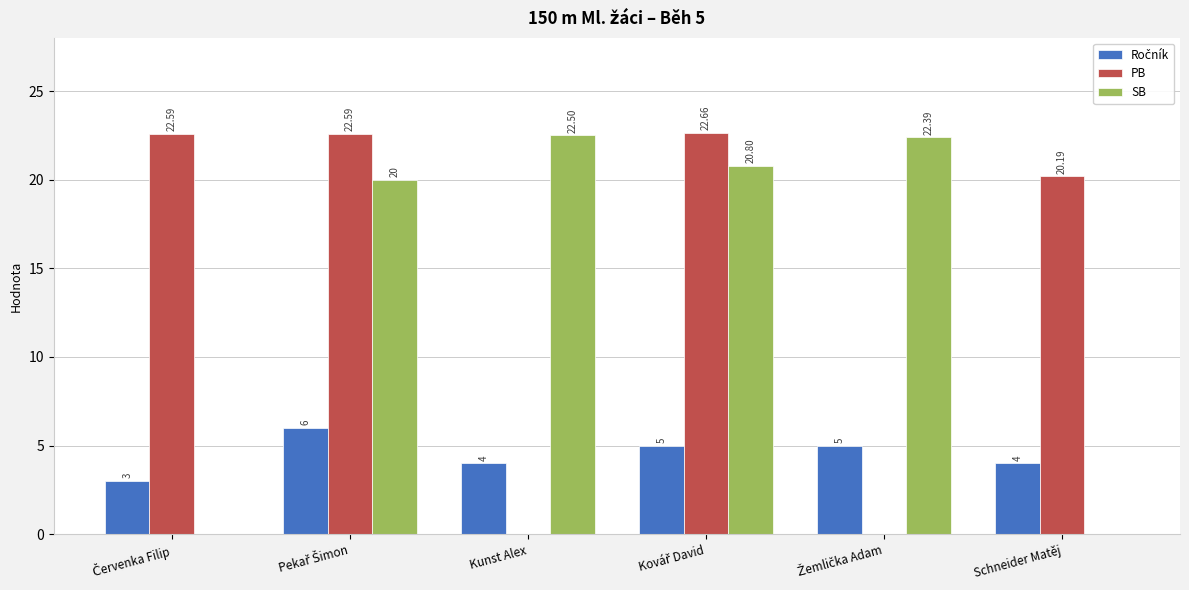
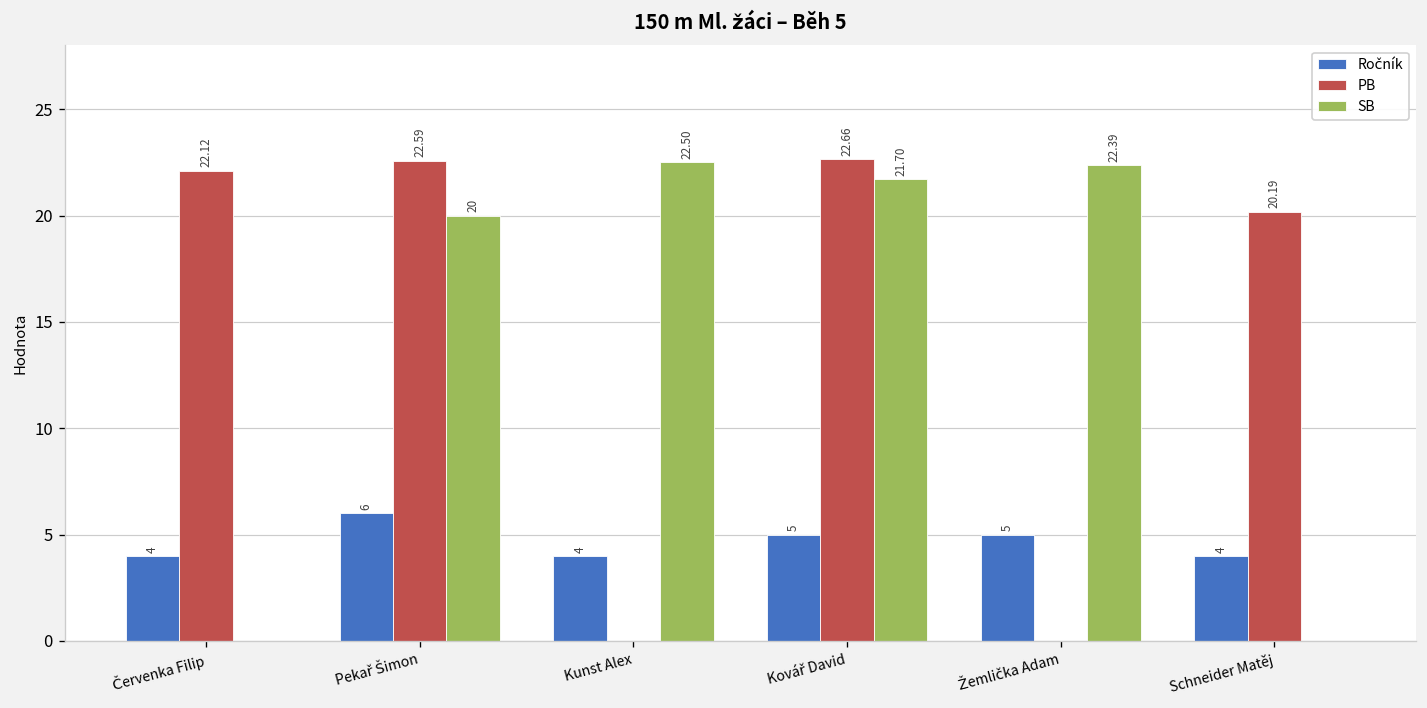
  {
    "Ročník": {
-     "Červenka Filip": 3,
+     "Červenka Filip": 4,
      "Pekař Šimon": 6,
      "Kunst Alex": 4,
      "Kovář David": 5,
      "Žemlička Adam": 5,
      "Schneider Matěj": 4
    },
    "PB": {
-     "Červenka Filip": 22.59,
+     "Červenka Filip": 22.12,
      "Pekař Šimon": 22.59,
      "Kovář David": 22.66,
      "Schneider Matěj": 20.19
    },
    "SB": {
      "Pekař Šimon": 20,
      "Kunst Alex": 22.50,
-     "Kovář David": 20.80,
+     "Kovář David": 21.70,
      "Žemlička Adam": 22.39
    }
  }
